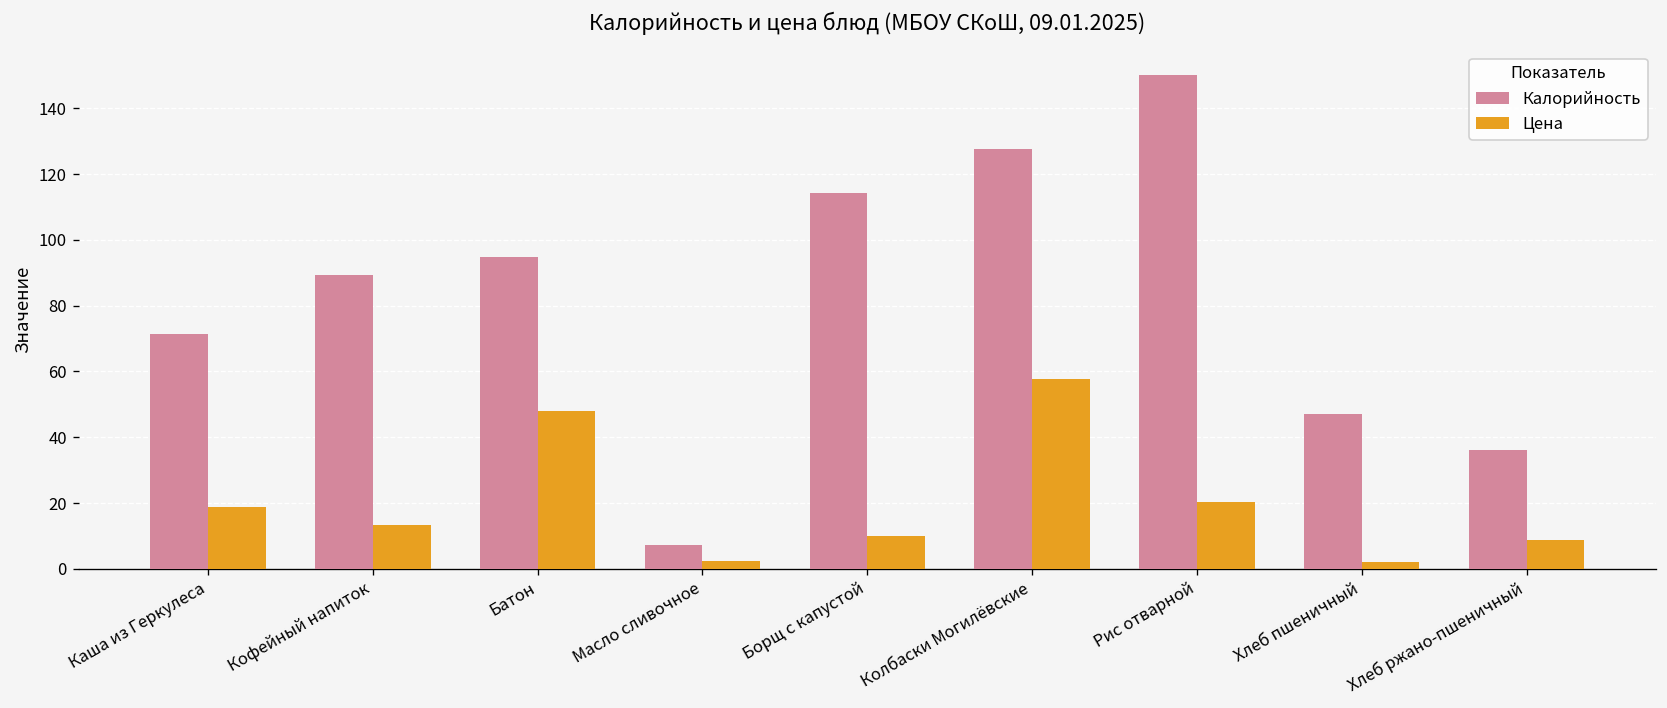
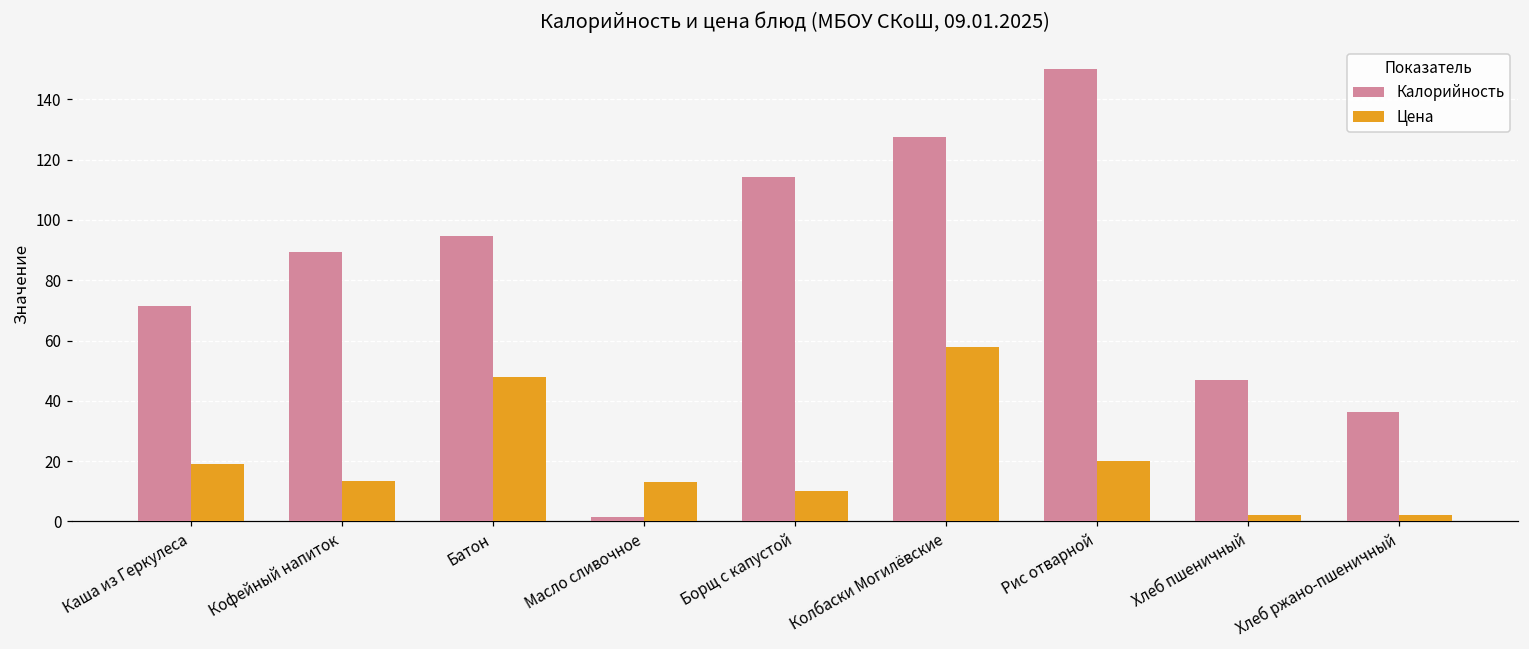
  {
    "Калорийность": {
      "Каша из Геркулеса": 71,
      "Кофейный напиток": 89,
      "Батон": 95,
-     "Масло сливочное": 7,
+     "Масло сливочное": 1,
      "Борщ с капустой": 114,
      "Колбаски Могилёвские": 128,
      "Рис отварной": 150,
      "Хлеб пшеничный": 47,
      "Хлеб ржано-пшеничный": 36
    },
    "Цена": {
      "Каша из Геркулеса": 19,
      "Кофейный напиток": 13,
      "Батон": 48,
-     "Масло сливочное": 2,
+     "Масло сливочное": 13,
      "Борщ с капустой": 10,
      "Колбаски Могилёвские": 58,
      "Рис отварной": 20,
      "Хлеб пшеничный": 2,
-     "Хлеб ржано-пшеничный": 9
+     "Хлеб ржано-пшеничный": 2
    }
  }
